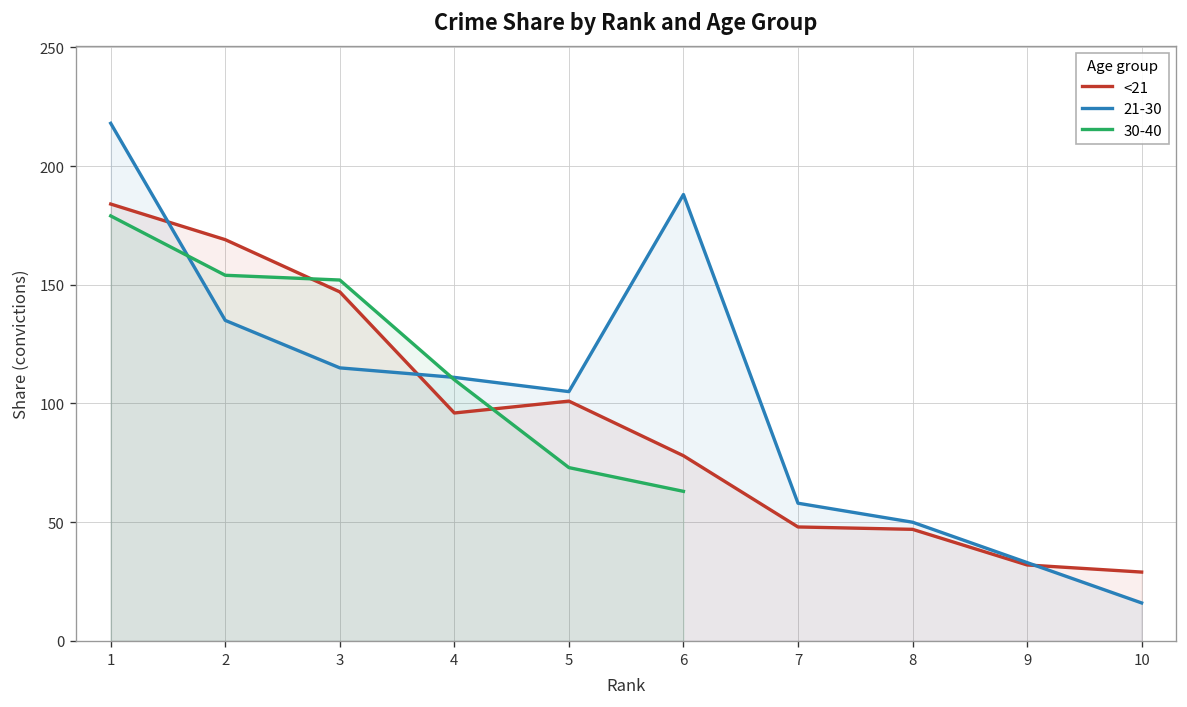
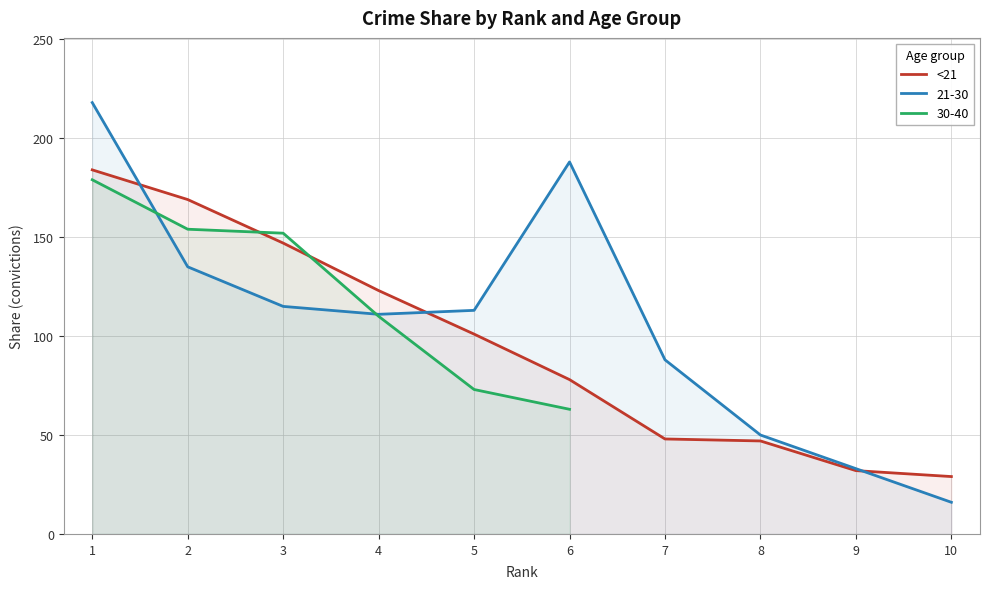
  {
    "<21": {
      "1": 184,
      "2": 169,
      "3": 147,
-     "4": 96,
+     "4": 123,
      "5": 101,
      "6": 78,
      "7": 48,
      "8": 47,
      "10": 29
    },
    "21-30": {
      "1": 218,
      "2": 135,
      "3": 115,
-     "5": 105,
+     "5": 113,
      "6": 188,
-     "7": 58,
+     "7": 88,
      "8": 50,
      "10": 16
    },
    "30-40": {
      "1": 179,
      "2": 154,
      "3": 152,
      "5": 73,
      "6": 63
    }
  }
